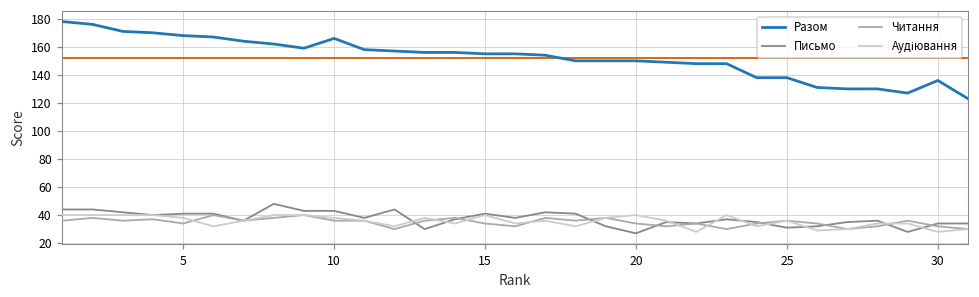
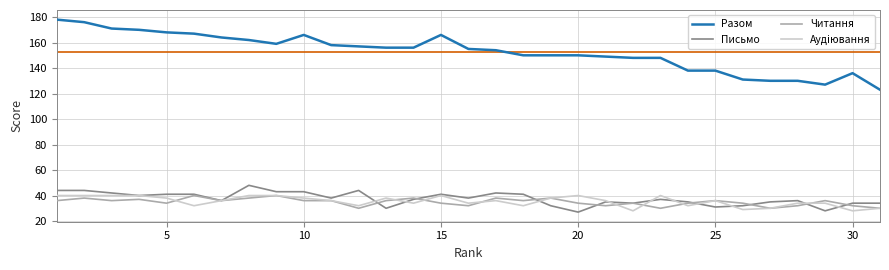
  {
    "Разом": {
      "5": 168,
      "10": 166,
-     "15": 155,
+     "15": 166,
      "20": 150,
      "25": 138,
      "30": 136
    }
  }
